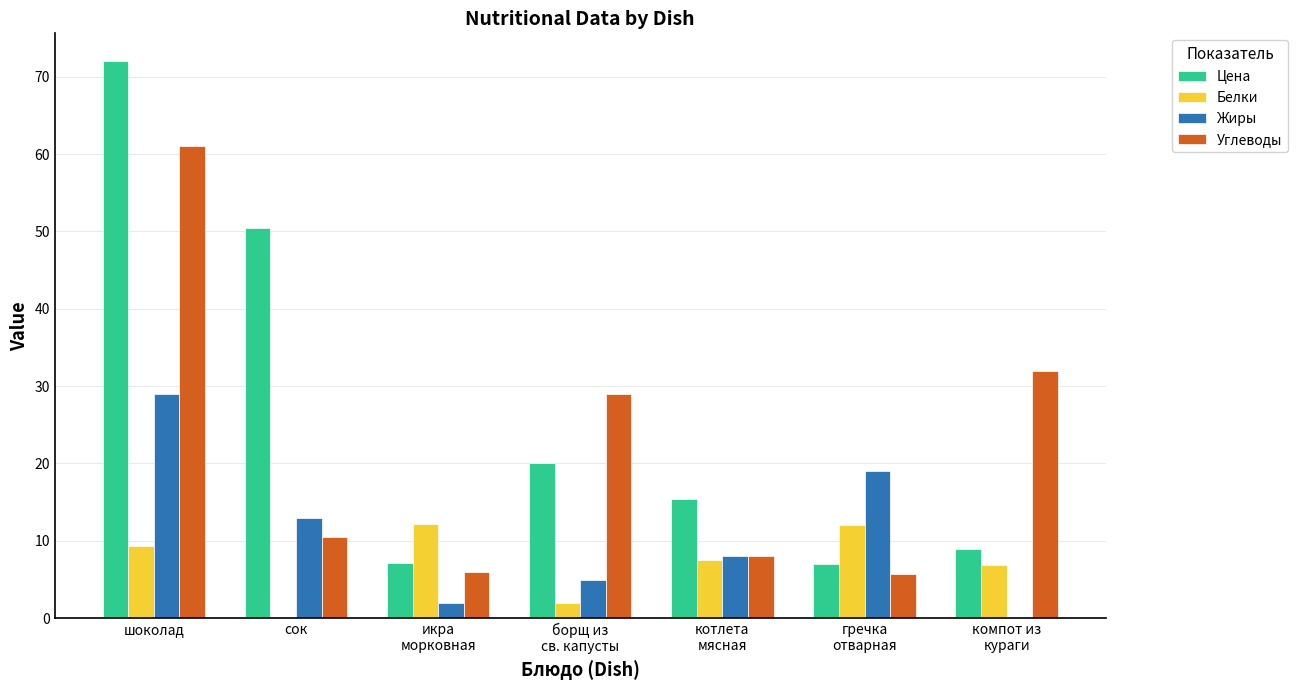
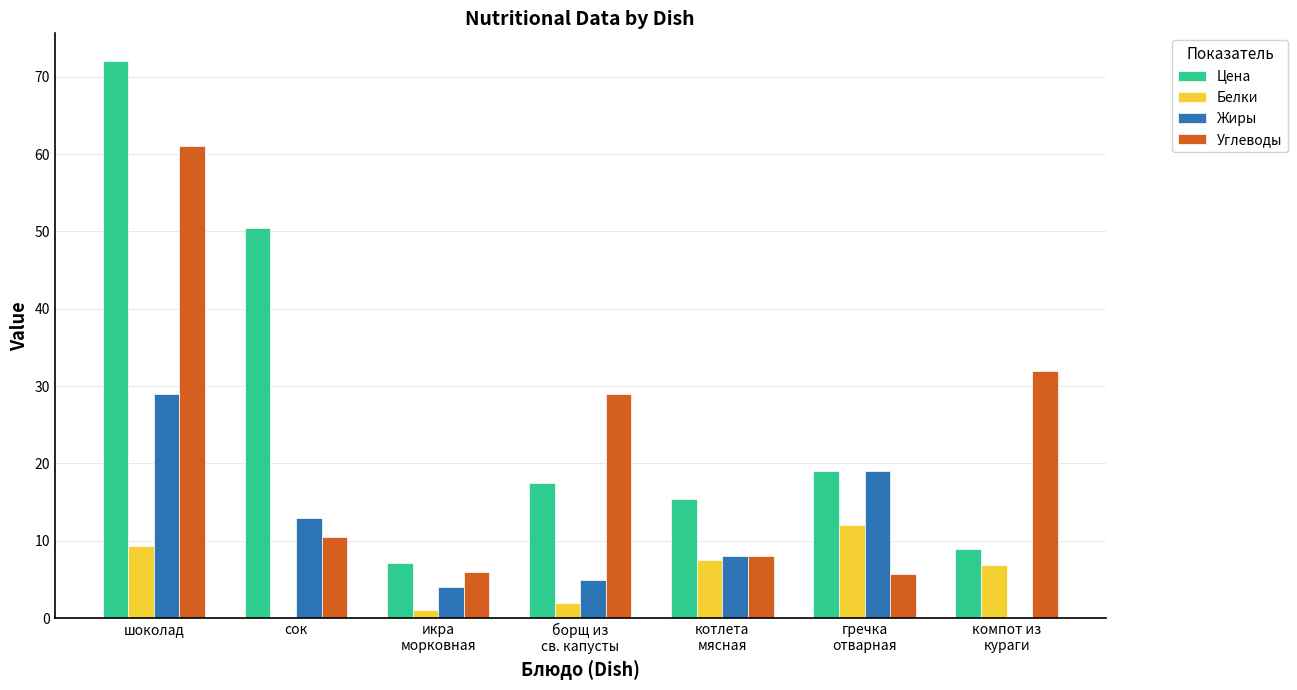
  {
    "Цена": {
      "шоколад": 72,
      "сок": 51,
      "икра морковная": 7,
-     "борщ из св. капусты": 20,
+     "борщ из св. капусты": 18,
      "котлета мясная": 15,
-     "гречка отварная": 7,
+     "гречка отварная": 19,
      "компот из кураги": 9
    },
    "Белки": {
      "шоколад": 9,
      "сок": 0,
-     "икра морковная": 12,
+     "икра морковная": 1,
      "борщ из св. капусты": 2,
      "котлета мясная": 8,
      "гречка отварная": 12,
      "компот из кураги": 7
    },
    "Жиры": {
      "шоколад": 29,
      "сок": 13,
-     "икра морковная": 2,
+     "икра морковная": 4,
      "борщ из св. капусты": 5,
      "котлета мясная": 8,
      "гречка отварная": 19,
      "компот из кураги": 0
    },
    "Углеводы": {
      "шоколад": 61,
      "сок": 11,
      "икра морковная": 6,
      "борщ из св. капусты": 29,
      "котлета мясная": 8,
      "гречка отварная": 6,
      "компот из кураги": 32
    }
  }
